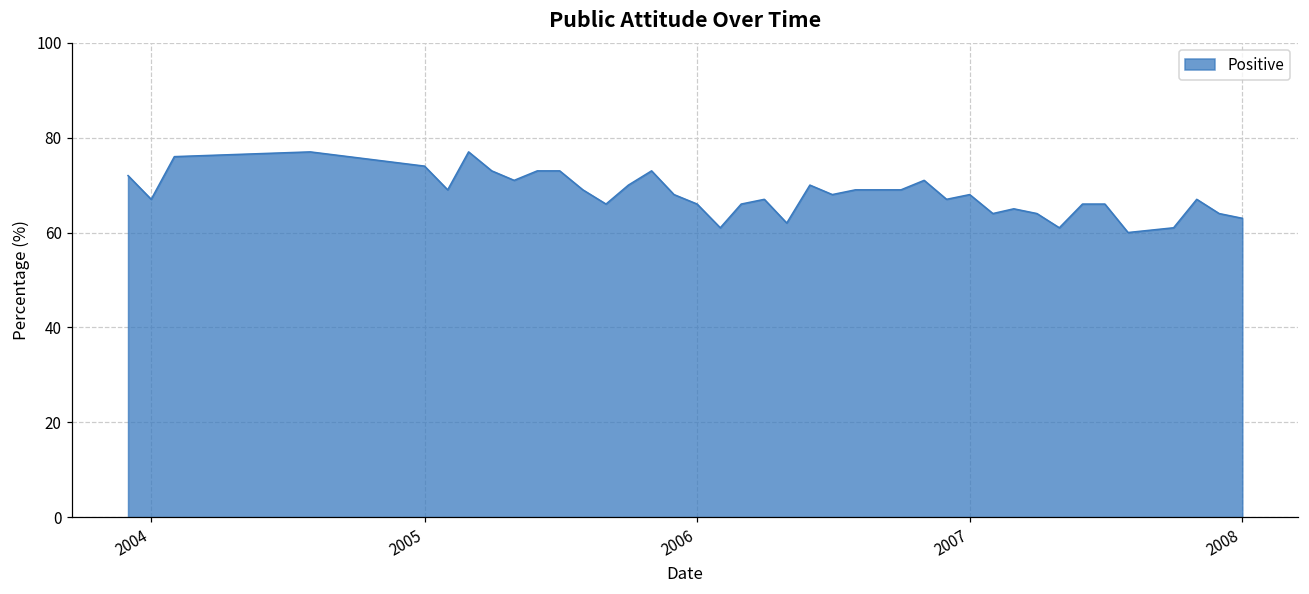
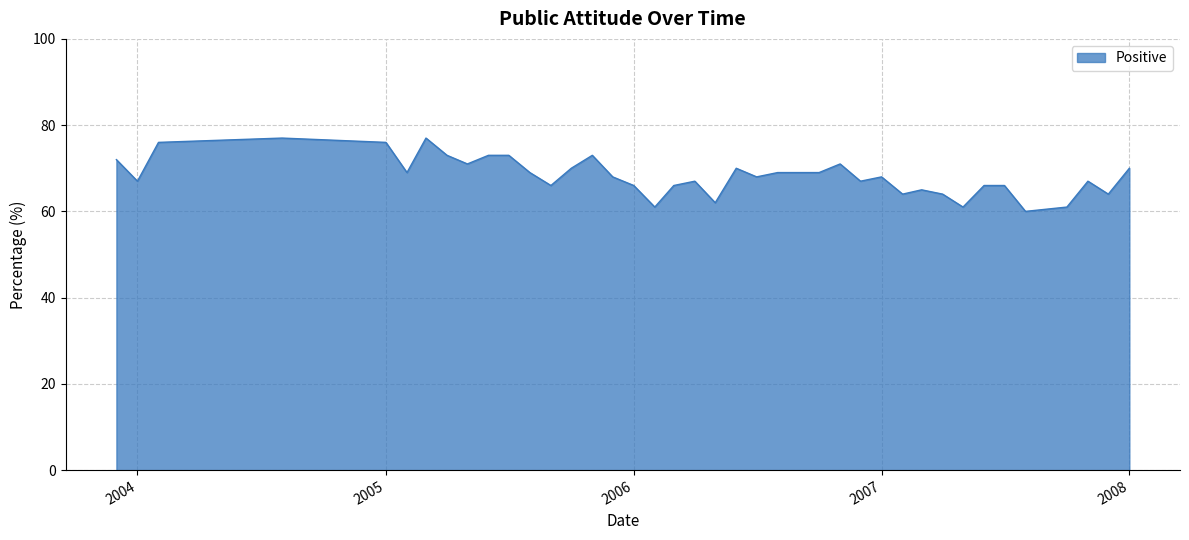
  {
    "2004": 67,
-   "2005": 74,
+   "2005": 76,
    "2006": 66,
    "2007": 68,
-   "2008": 63
+   "2008": 70
  }
